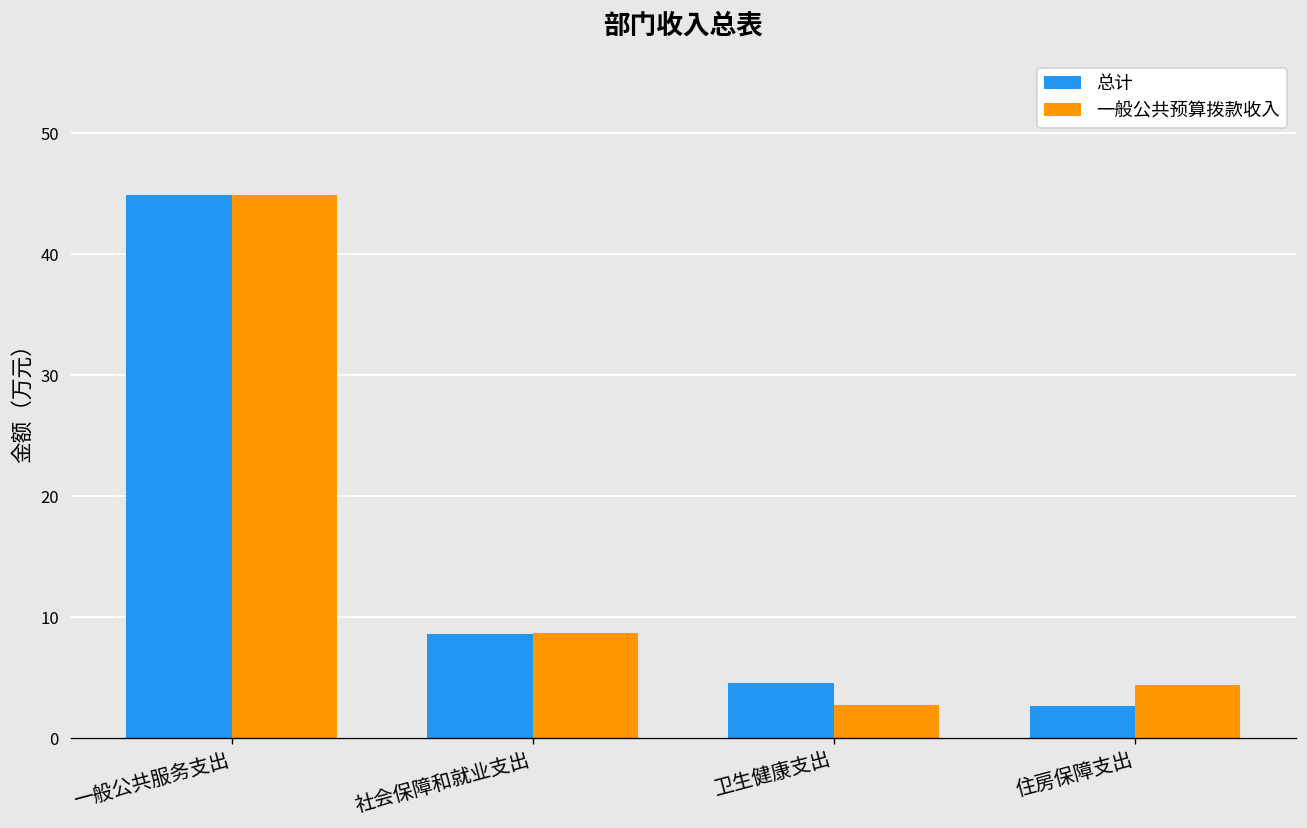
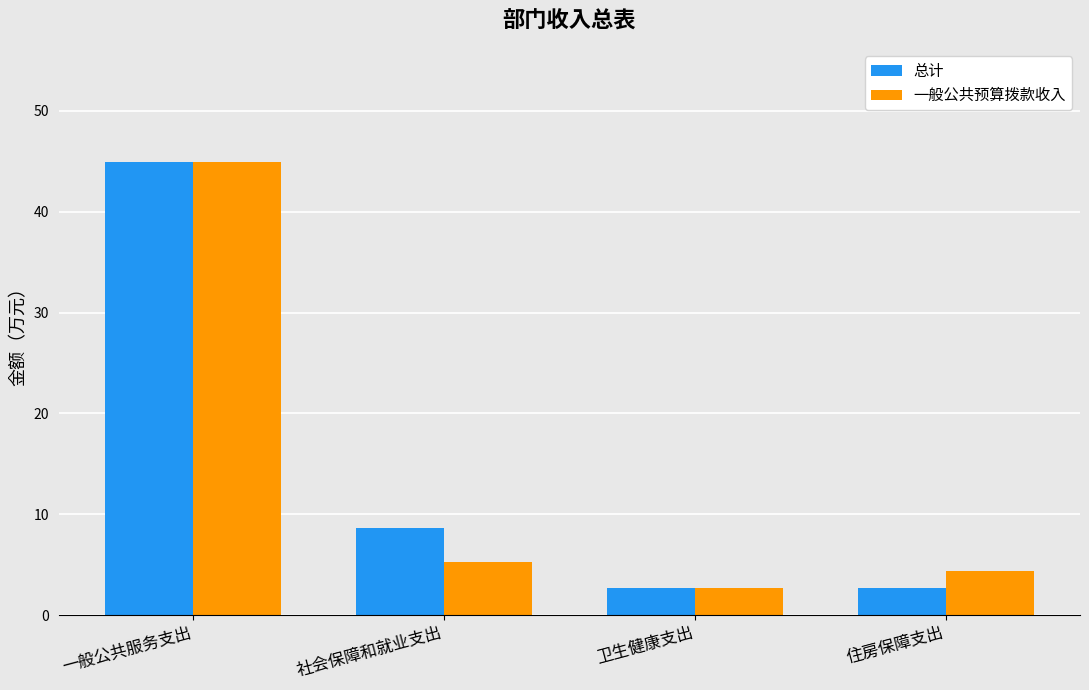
  {
    "总计": {
      "一般公共服务支出": 44.9,
      "社会保障和就业支出": 8.6,
-     "卫生健康支出": 4.5,
+     "卫生健康支出": 2.7,
      "住房保障支出": 2.7
    },
    "一般公共预算拨款收入": {
      "一般公共服务支出": 44.9,
-     "社会保障和就业支出": 8.7,
+     "社会保障和就业支出": 5.3,
      "卫生健康支出": 2.7,
      "住房保障支出": 4.4
    }
  }
